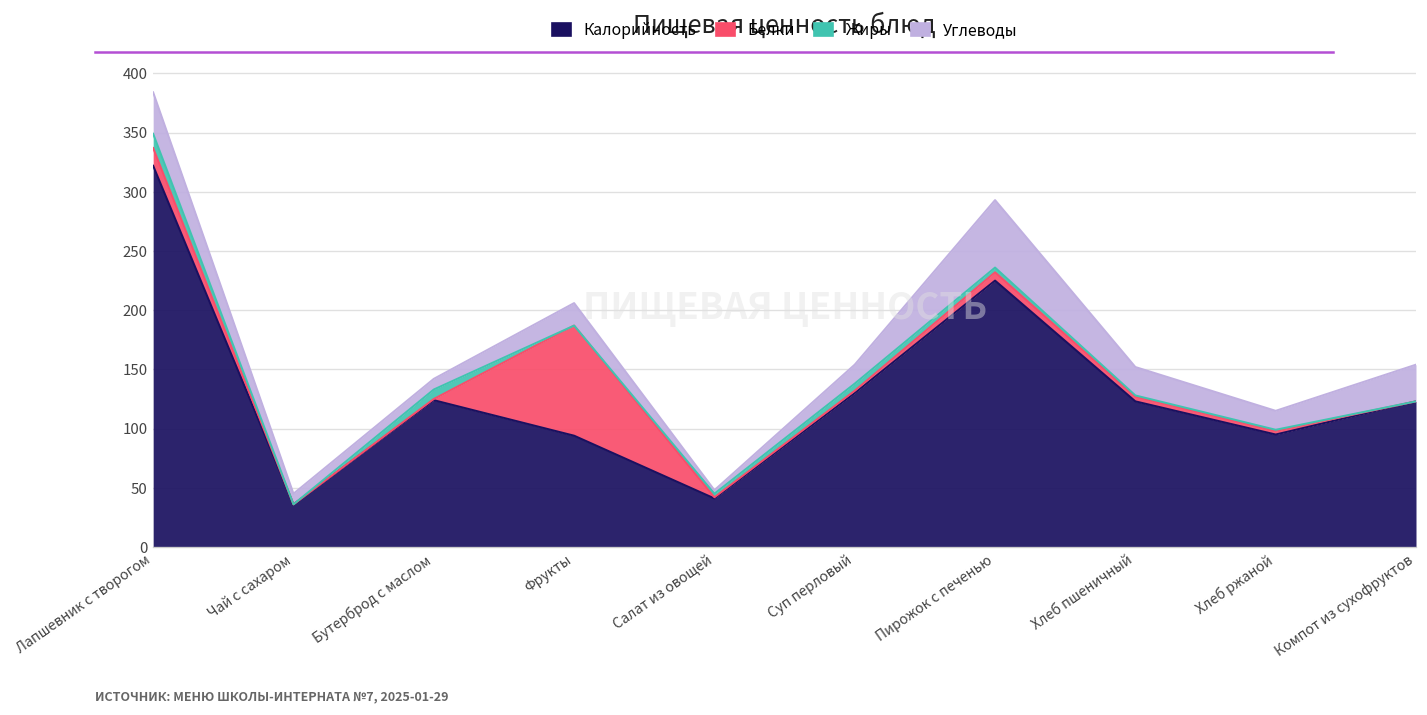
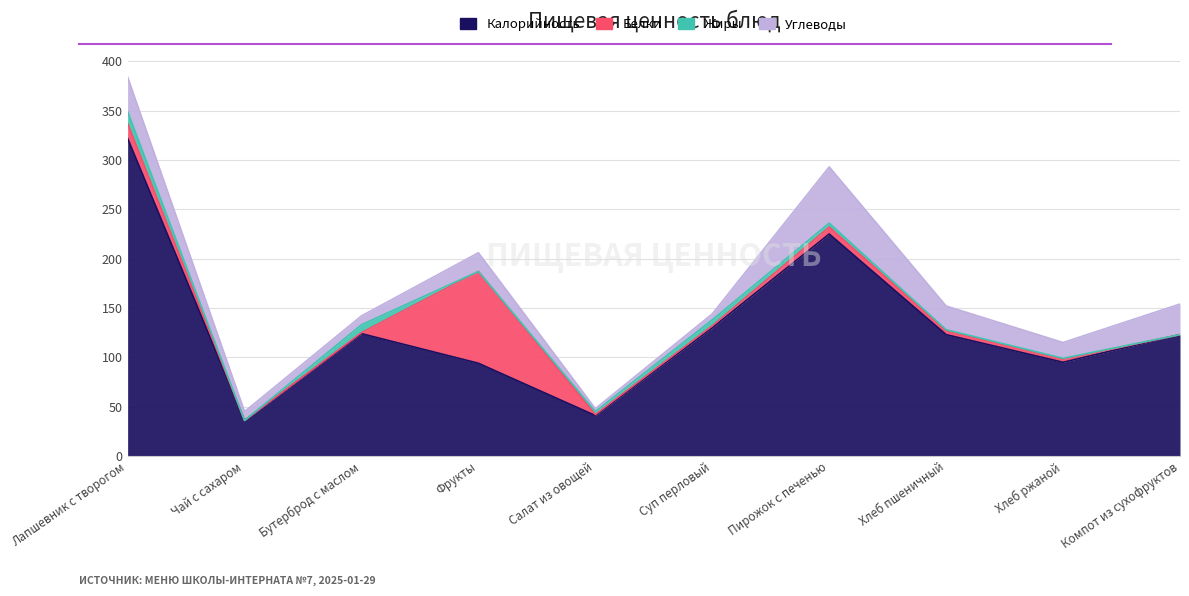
  {
    "Калорийность": {
      "Лапшевник с творогом": 320,
      "Фрукты": 90,
      "Пирожок с печенью": 230,
      "Хлеб пшеничный": 120,
      "Хлеб ржаной": 100
    },
    "Белки": {
      "Лапшевник с творогом": 20,
      "Пирожок с печенью": 10
    },
    "Жиры": {
      "Лапшевник с творогом": 10,
      "Бутерброд с маслом": 10,
      "Салат из овощей": 0,
      "Суп перловый": 10,
      "Пирожок с печенью": 0
    },
    "Углеводы": {
      "Лапшевник с творогом": 40,
      "Чай с сахаром": 10,
      "Бутерброд с маслом": 10,
      "Фрукты": 20,
      "Салат из овощей": 0,
-     "Суп перловый": 20,
+     "Суп перловый": 10,
      "Пирожок с печенью": 60,
      "Хлеб пшеничный": 20,
      "Хлеб ржаной": 20,
      "Компот из сухофруктов": 30
    }
  }
